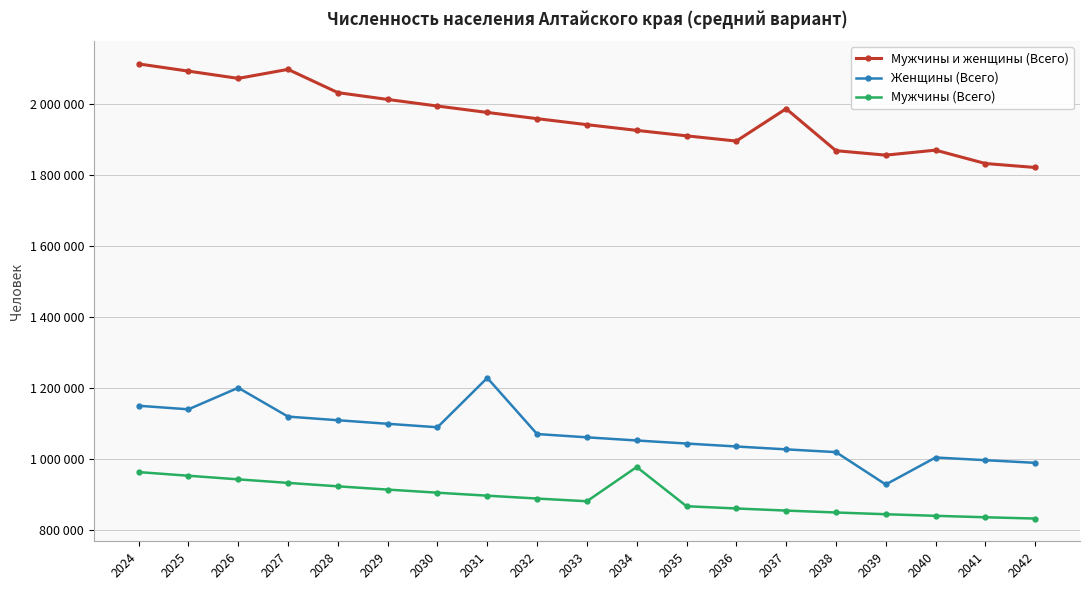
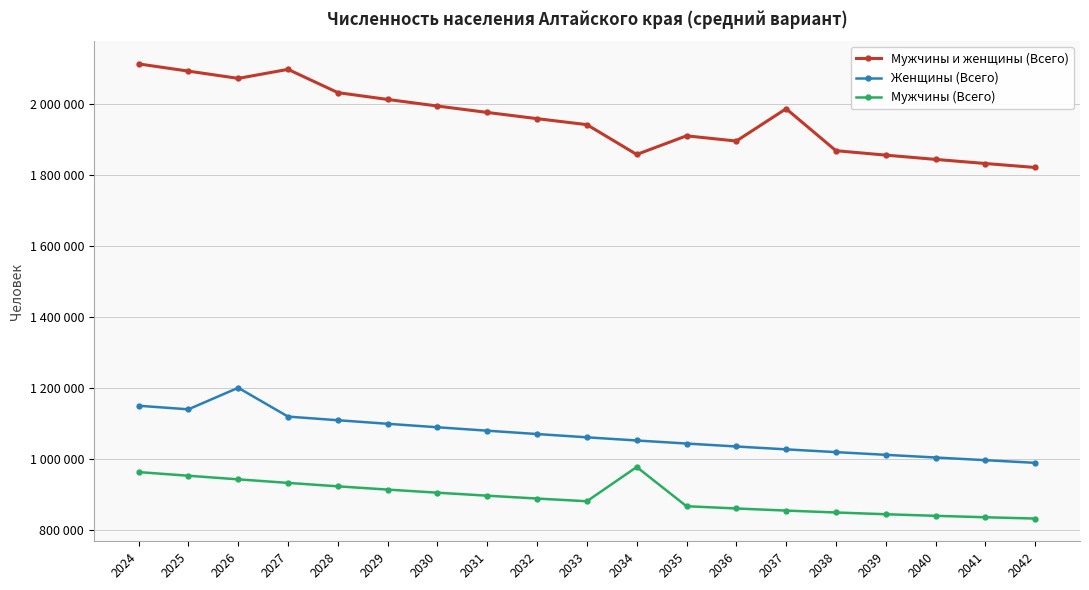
  {
    "Мужчины и женщины (Всего)": {
      "2024": 2110000,
      "2025": 2090000,
      "2026": 2070000,
      "2027": 2100000,
      "2028": 2030000,
      "2029": 2010000,
      "2030": 1990000,
      "2031": 1970000,
      "2032": 1960000,
      "2033": 1940000,
-     "2034": 1920000,
+     "2034": 1860000,
      "2035": 1910000,
      "2036": 1890000,
      "2037": 1990000,
      "2038": 1870000,
      "2039": 1850000,
-     "2040": 1870000,
+     "2040": 1840000,
      "2041": 1830000,
      "2042": 1820000
    },
    "Женщины (Всего)": {
      "2024": 1150000,
      "2025": 1140000,
      "2026": 1200000,
      "2027": 1120000,
      "2028": 1110000,
      "2029": 1100000,
      "2030": 1090000,
-     "2031": 1230000,
+     "2031": 1080000,
      "2032": 1070000,
      "2033": 1060000,
      "2034": 1050000,
      "2035": 1040000,
      "2036": 1030000,
      "2037": 1030000,
      "2038": 1020000,
-     "2039": 930000,
+     "2039": 1010000,
      "2040": 1000000,
      "2041": 1000000,
      "2042": 990000
    },
    "Мужчины (Всего)": {
      "2024": 960000,
      "2025": 950000,
      "2026": 940000,
      "2027": 930000,
      "2028": 920000,
      "2029": 910000,
      "2030": 900000,
      "2031": 900000,
      "2032": 890000,
      "2033": 880000,
      "2034": 980000,
      "2035": 870000,
      "2036": 860000,
      "2037": 850000,
      "2038": 850000,
      "2039": 840000,
      "2040": 840000,
      "2041": 840000,
      "2042": 830000
    }
  }
